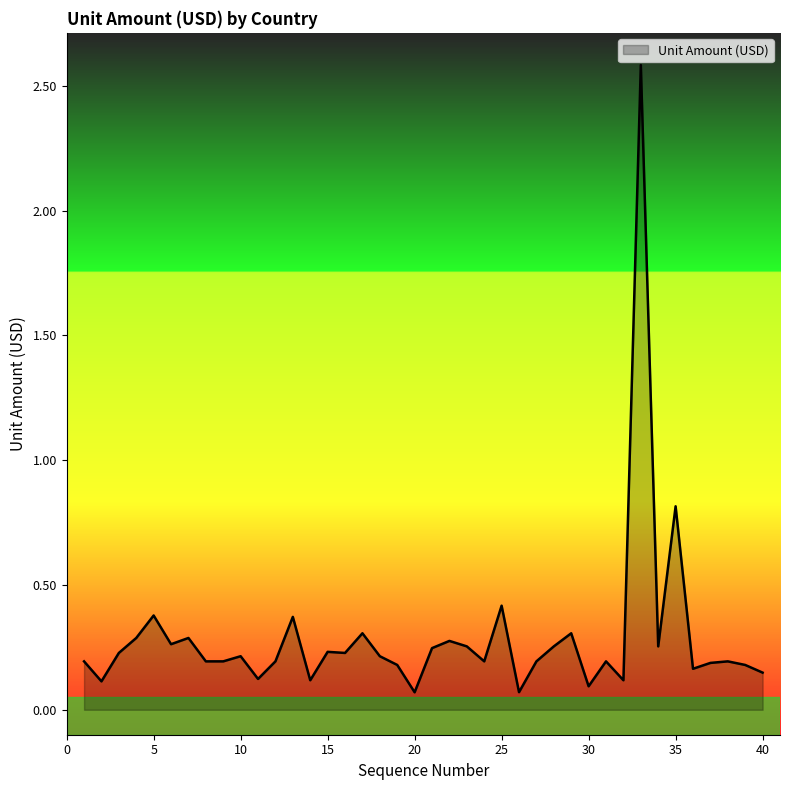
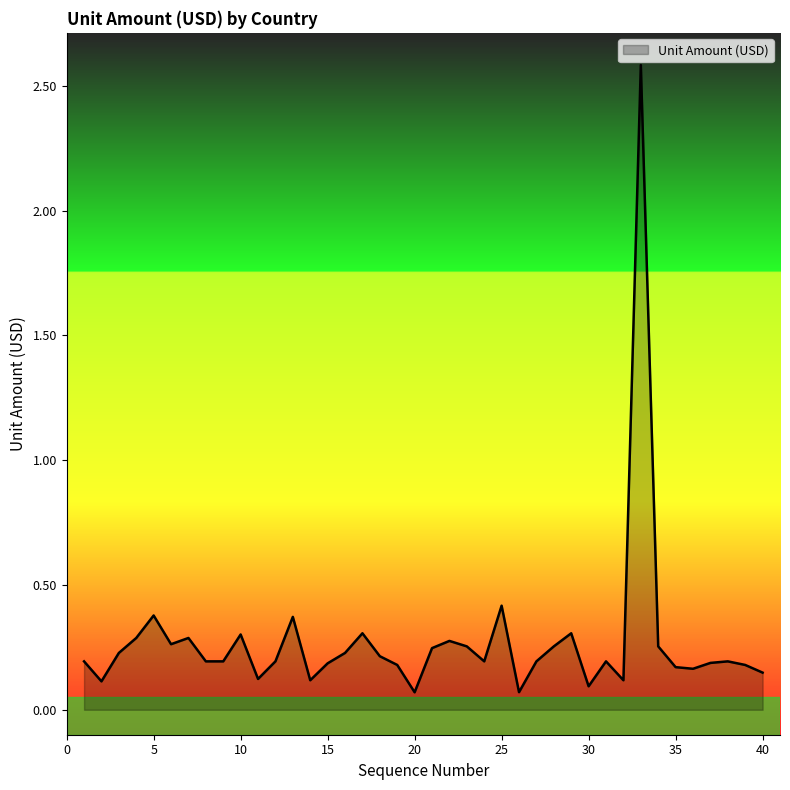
  {
    "5": 0.38,
-   "10": 0.21,
-   "15": 0.23,
+   "10": 0.30,
+   "15": 0.19,
    "20": 0.07,
    "25": 0.42,
    "30": 0.09,
-   "35": 0.82,
+   "35": 0.17,
    "40": 0.15
  }
